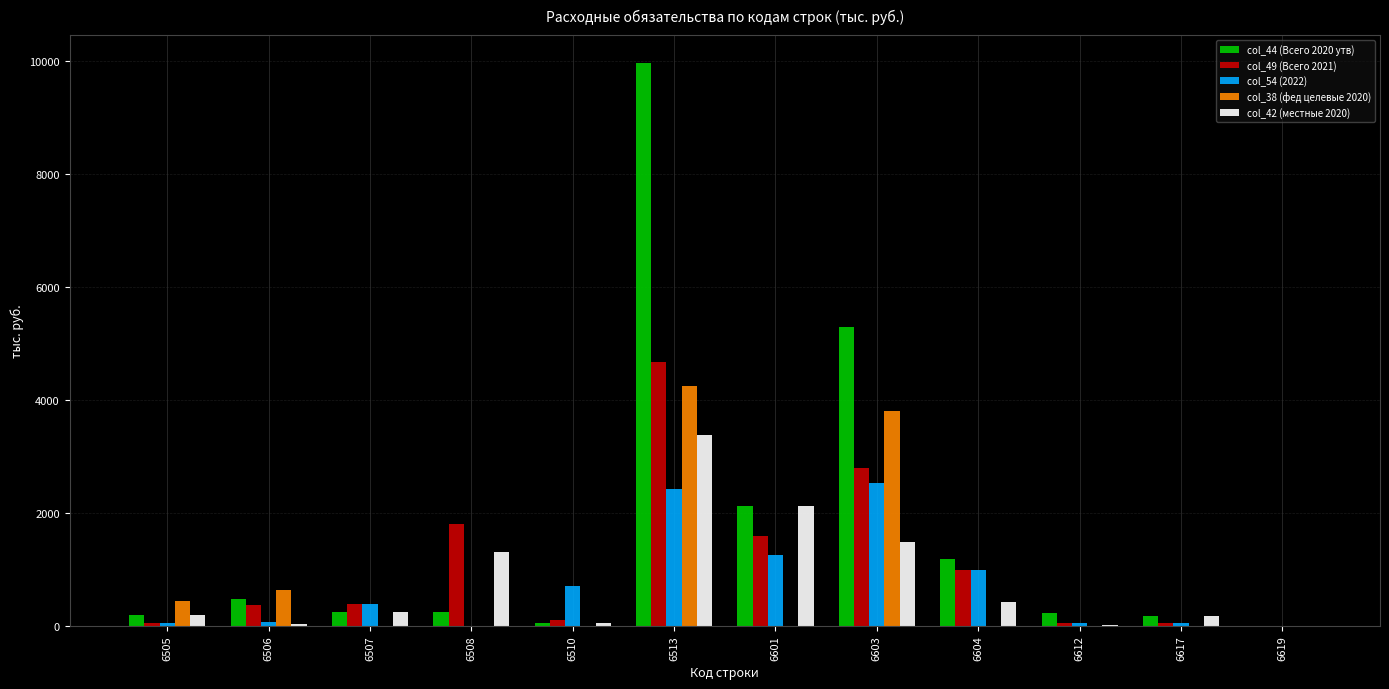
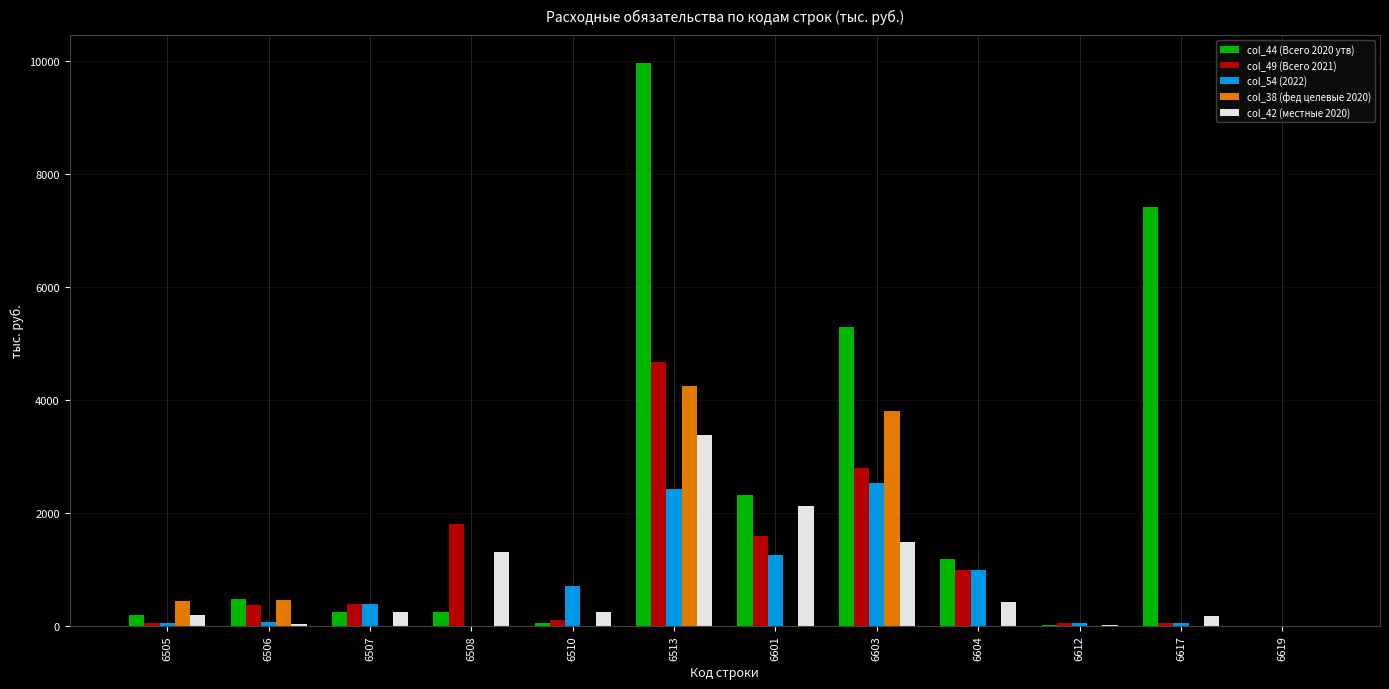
  {
    "col_44 (Всего 2020 утв)": {
      "6505": 200,
      "6506": 500,
      "6507": 200,
      "6508": 200,
      "6513": 10000,
-     "6601": 2100,
+     "6601": 2300,
      "6603": 5300,
      "6604": 1200,
-     "6612": 200,
-     "6617": 200
+     "6612": 0,
+     "6617": 7400
    },
    "col_49 (Всего 2021)": {
      "6505": 100,
      "6506": 400,
      "6507": 400,
      "6508": 1800,
      "6510": 100,
      "6513": 4700,
      "6601": 1600,
      "6603": 2800,
      "6604": 1000,
      "6612": 100,
      "6617": 100
    },
    "col_54 (2022)": {
      "6505": 100,
      "6506": 100,
      "6507": 400,
      "6508": 0,
      "6510": 700,
      "6513": 2400,
      "6601": 1300,
      "6603": 2500,
      "6604": 1000,
      "6612": 100,
      "6617": 100
    },
    "col_38 (фед целевые 2020)": {
      "6505": 400,
-     "6506": 600,
+     "6506": 500,
      "6507": 0,
      "6508": 0,
      "6510": 0,
      "6513": 4300,
      "6601": 0,
      "6603": 3800,
      "6604": 0,
      "6612": 0,
      "6617": 0,
      "6619": 0
    },
    "col_42 (местные 2020)": {
      "6505": 200,
      "6507": 200,
      "6508": 1300,
-     "6510": 0,
+     "6510": 200,
      "6513": 3400,
      "6601": 2100,
      "6603": 1500,
      "6604": 400,
      "6617": 200
    }
  }
